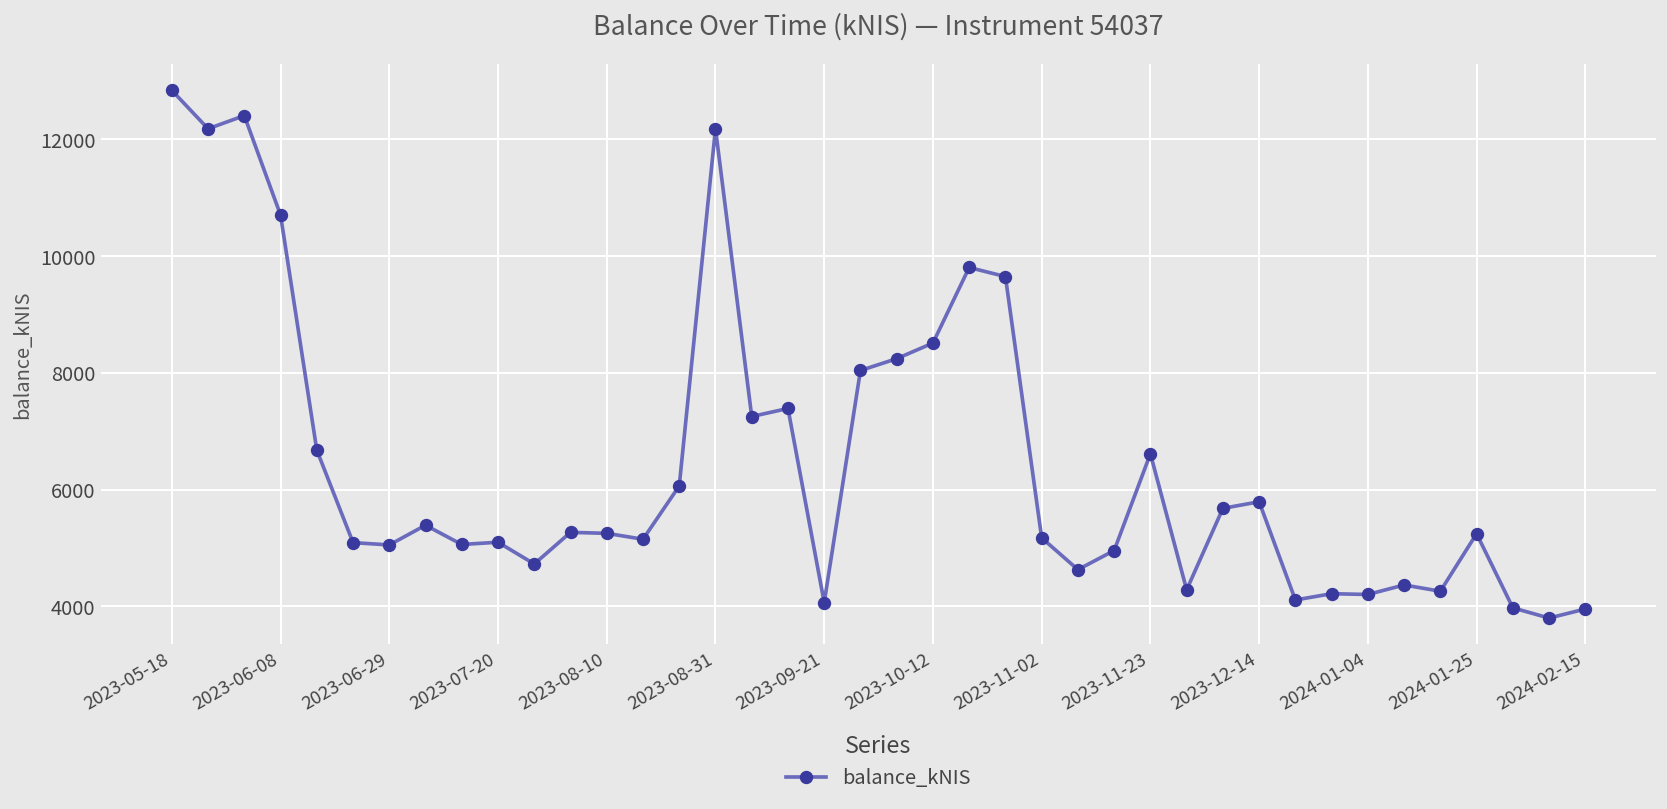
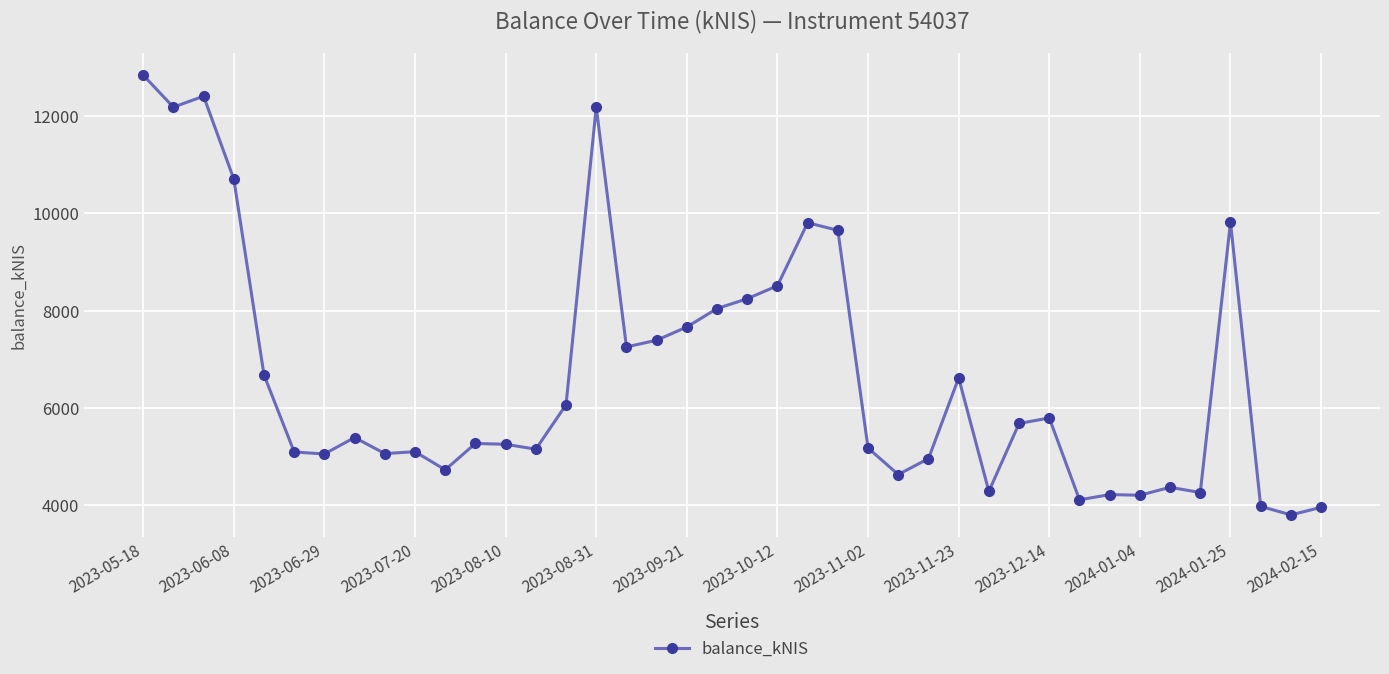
  {
    "2023-05-18": 12800,
    "2023-06-08": 10700,
    "2023-06-29": 5100,
    "2023-07-20": 5100,
    "2023-08-10": 5200,
    "2023-08-31": 12200,
-   "2023-09-21": 4100,
+   "2023-09-21": 7700,
    "2023-10-12": 8500,
    "2023-11-02": 5200,
    "2023-11-23": 6600,
    "2023-12-14": 5800,
    "2024-01-04": 4200,
-   "2024-01-25": 5200,
+   "2024-01-25": 9800,
    "2024-02-15": 4000
  }
